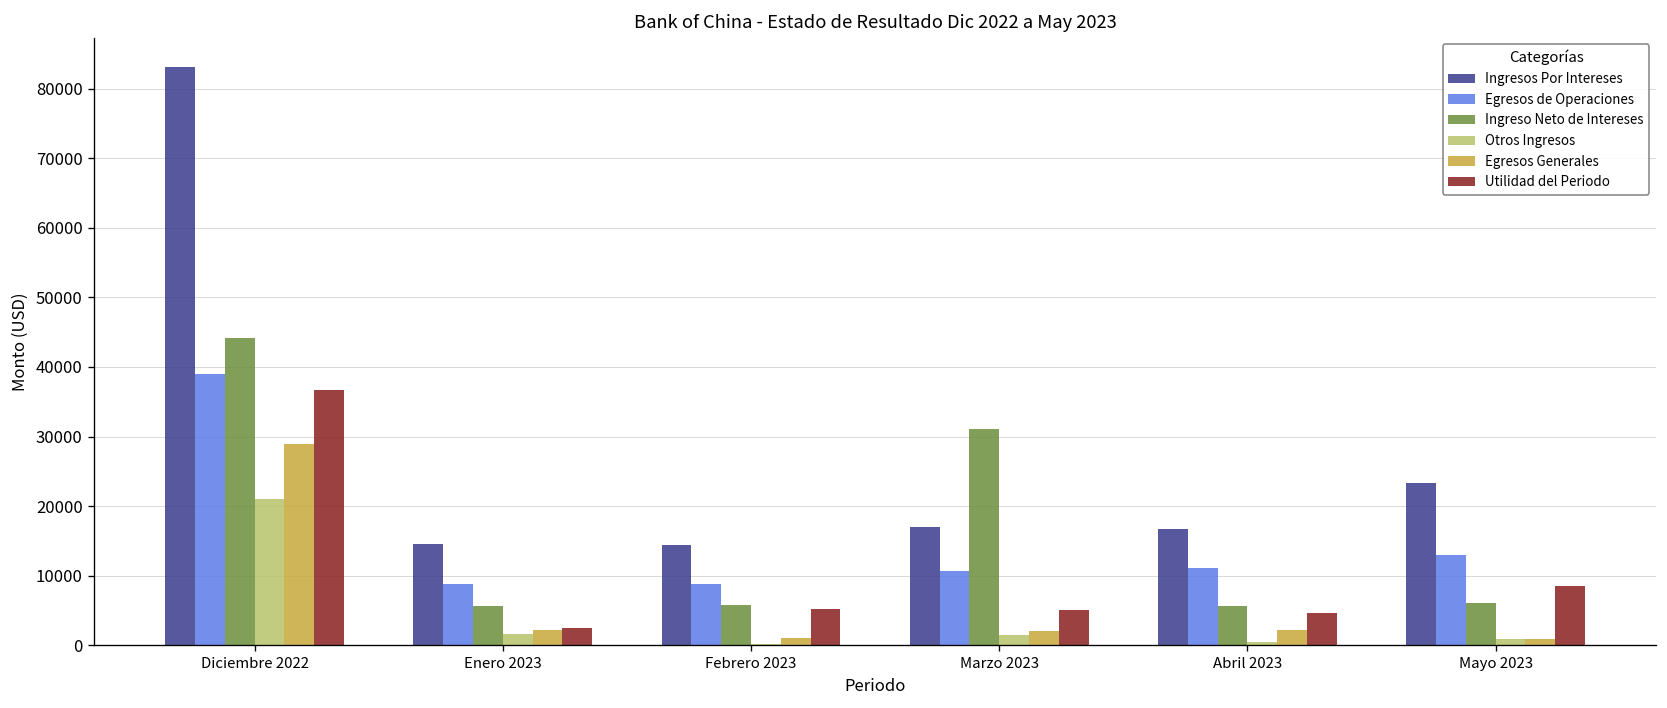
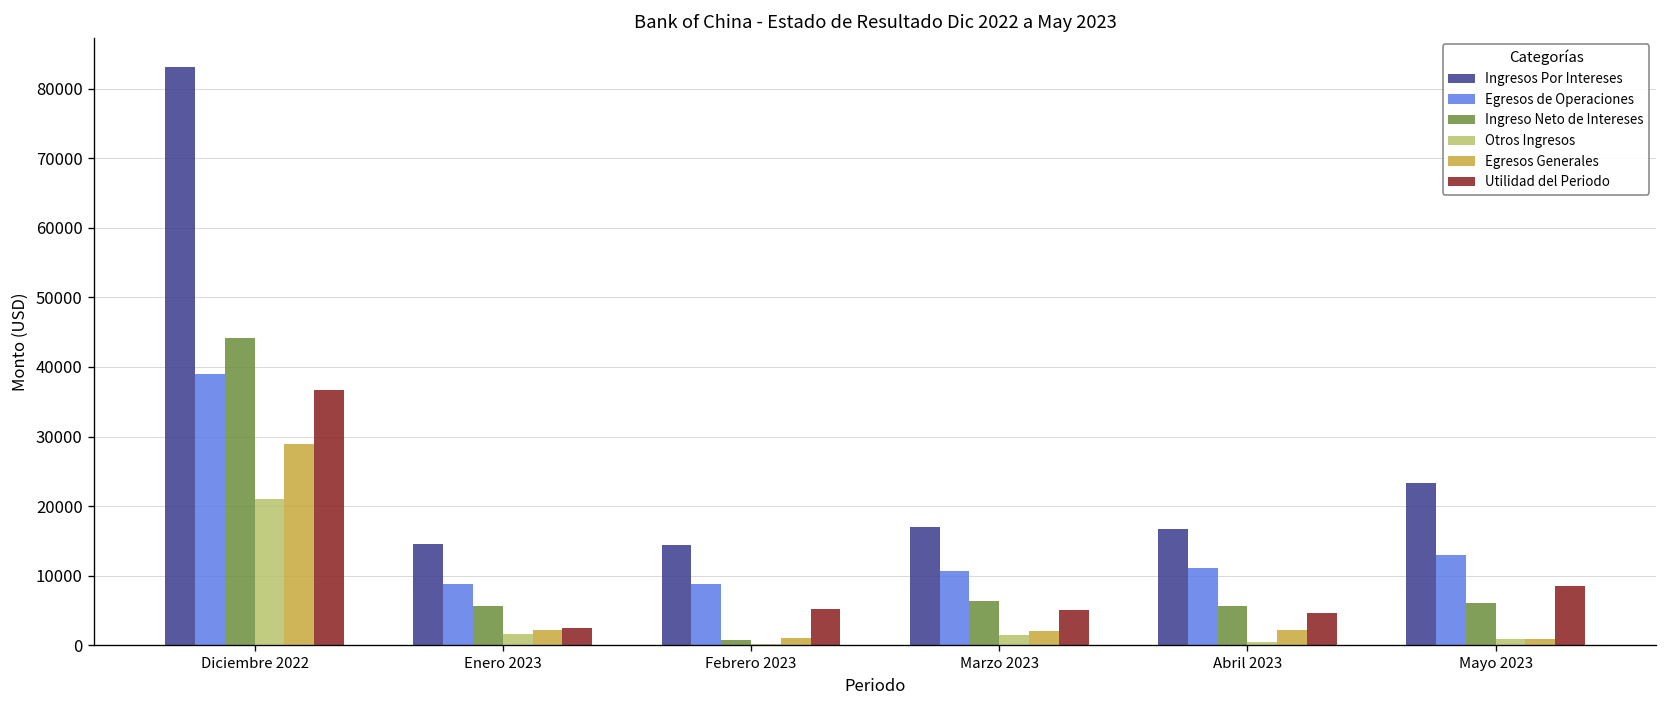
  {
    "Ingresos Por Intereses": {
      "Diciembre 2022": 83000,
      "Enero 2023": 15000,
      "Febrero 2023": 14000,
      "Marzo 2023": 17000,
      "Abril 2023": 17000,
      "Mayo 2023": 23000
    },
    "Egresos de Operaciones": {
      "Diciembre 2022": 39000,
      "Enero 2023": 9000,
      "Febrero 2023": 9000,
      "Marzo 2023": 11000,
      "Abril 2023": 11000,
      "Mayo 2023": 13000
    },
    "Ingreso Neto de Intereses": {
      "Diciembre 2022": 44000,
      "Enero 2023": 6000,
-     "Febrero 2023": 6000,
-     "Marzo 2023": 31000,
+     "Febrero 2023": 1000,
+     "Marzo 2023": 6000,
      "Abril 2023": 6000,
      "Mayo 2023": 6000
    },
    "Utilidad del Periodo": {
      "Diciembre 2022": 37000,
      "Enero 2023": 2000,
      "Febrero 2023": 5000,
      "Marzo 2023": 5000,
      "Abril 2023": 5000,
      "Mayo 2023": 9000
    }
  }
